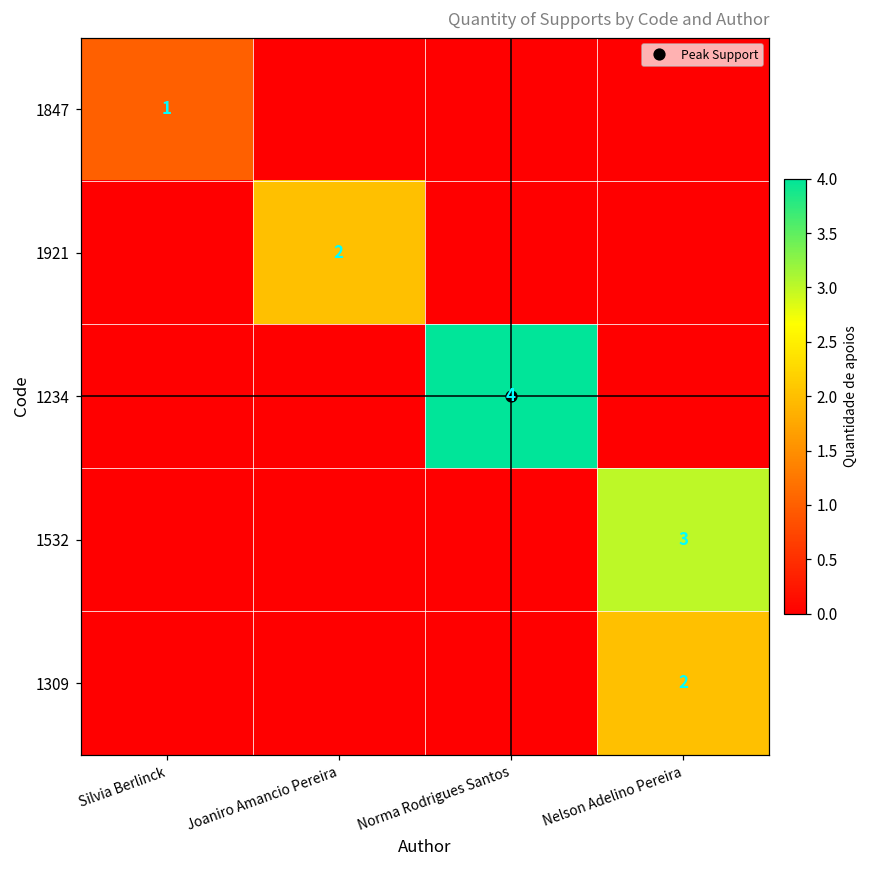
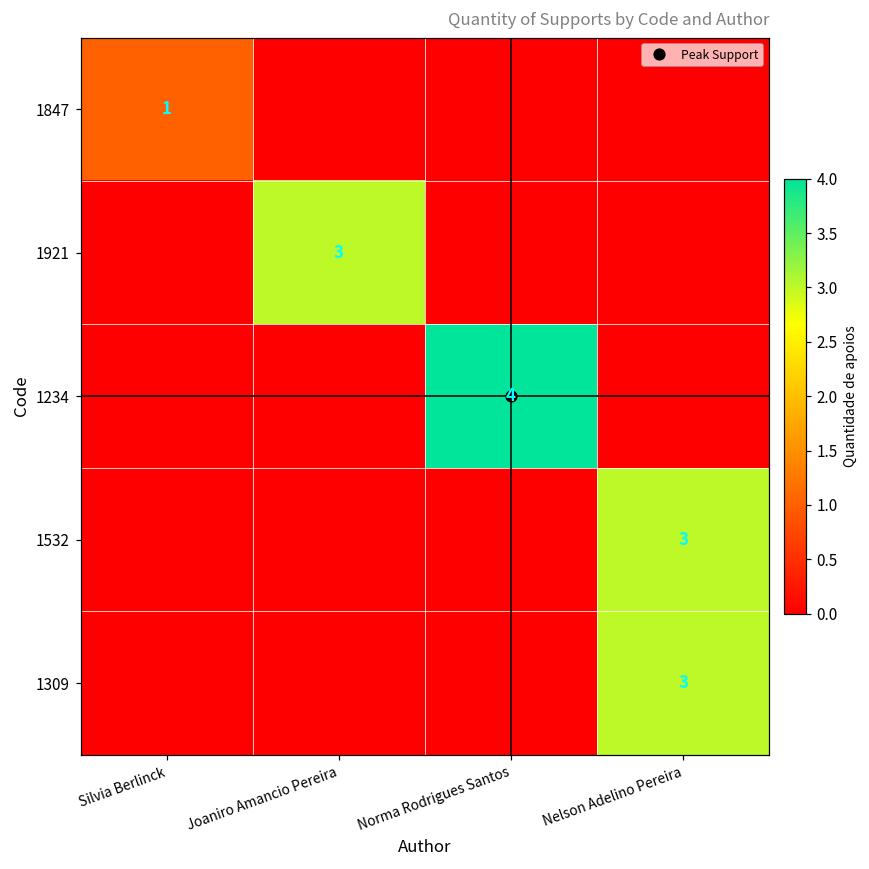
  {
    "1847": {
      "Silvia Berlinck": 1
    },
    "1921": {
-     "Joaniro Amancio Pereira": 2
+     "Joaniro Amancio Pereira": 3
    },
    "1532": {
      "Nelson Adelino Pereira": 3
    },
    "1309": {
-     "Nelson Adelino Pereira": 2
+     "Nelson Adelino Pereira": 3
    }
  }
